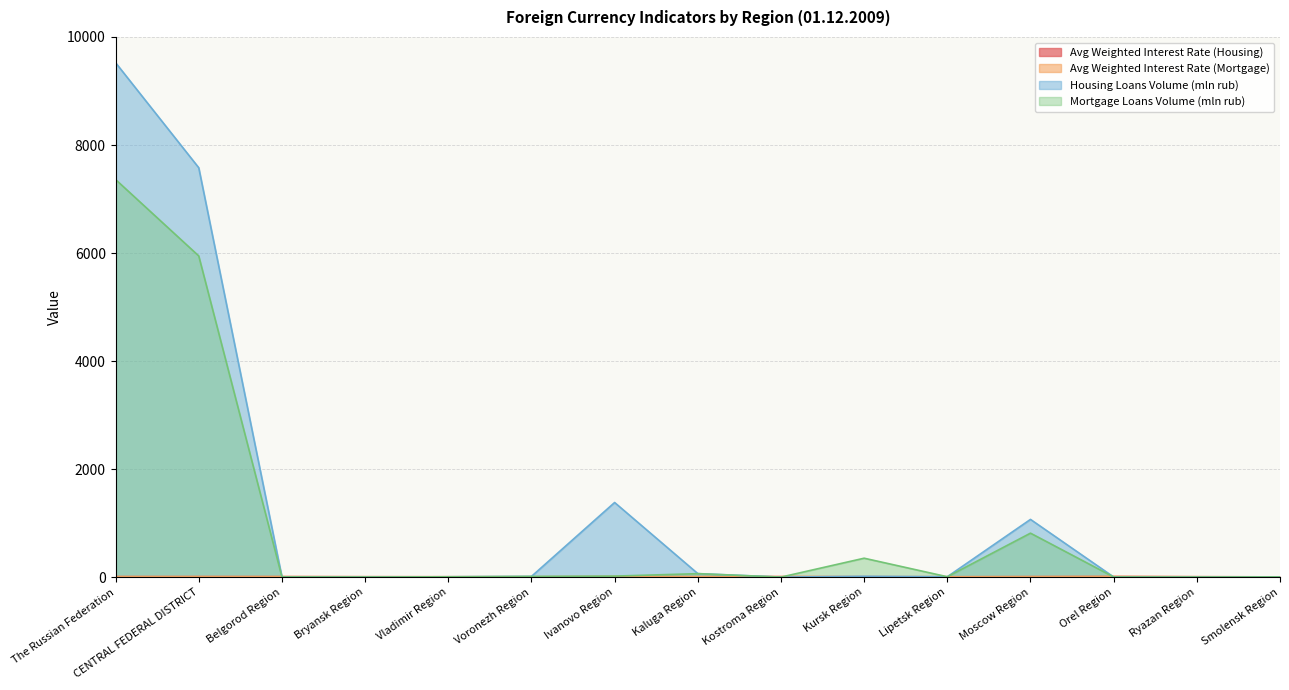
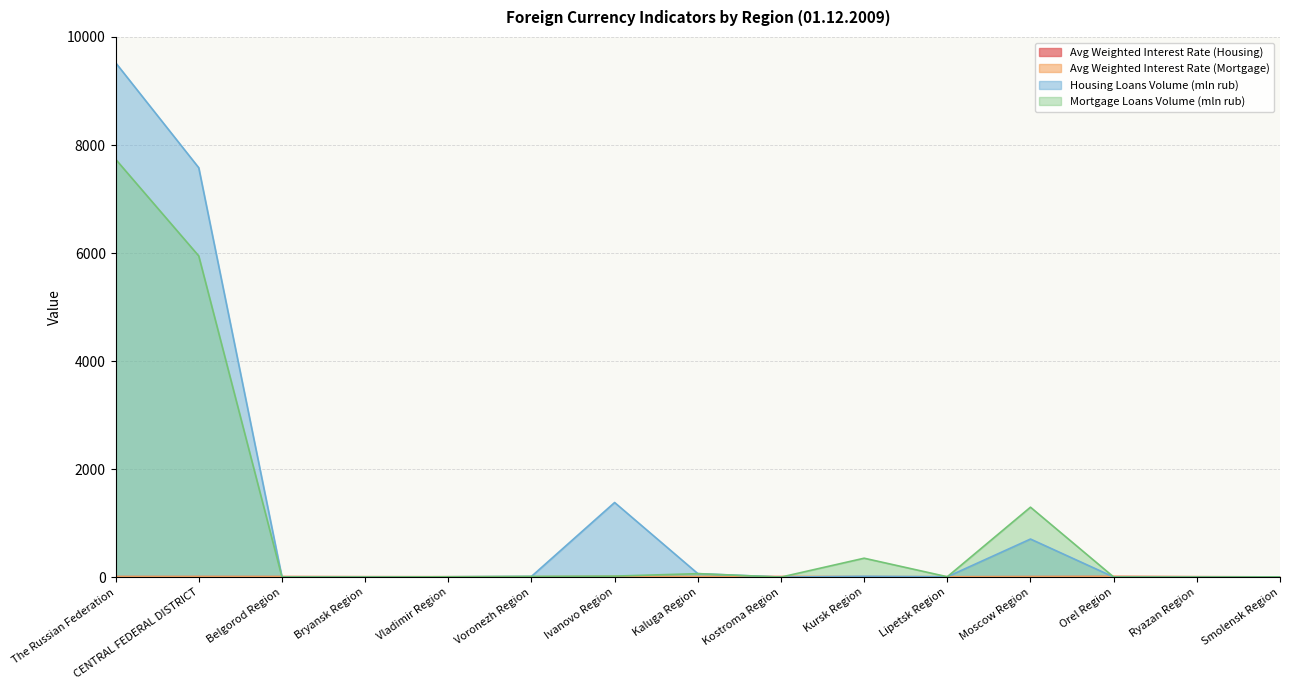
  {
    "Avg Weighted Interest Rate (Mortgage)": {
      "The Russian Federation": 0,
      "CENTRAL FEDERAL DISTRICT": 0,
      "Kaluga Region": 0,
      "Moscow Region": 0
    },
    "Housing Loans Volume (mln rub)": {
      "The Russian Federation": 9500,
      "CENTRAL FEDERAL DISTRICT": 7600,
      "Ivanovo Region": 1400,
-     "Moscow Region": 1100
+     "Moscow Region": 700
    },
    "Mortgage Loans Volume (mln rub)": {
-     "The Russian Federation": 7400,
+     "The Russian Federation": 7700,
      "CENTRAL FEDERAL DISTRICT": 5900,
      "Kursk Region": 400,
-     "Moscow Region": 800
+     "Moscow Region": 1300
    }
  }
